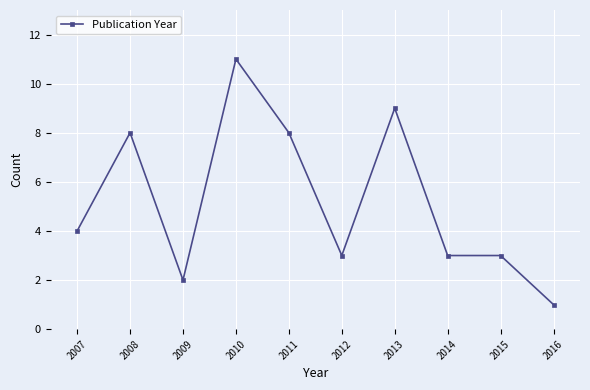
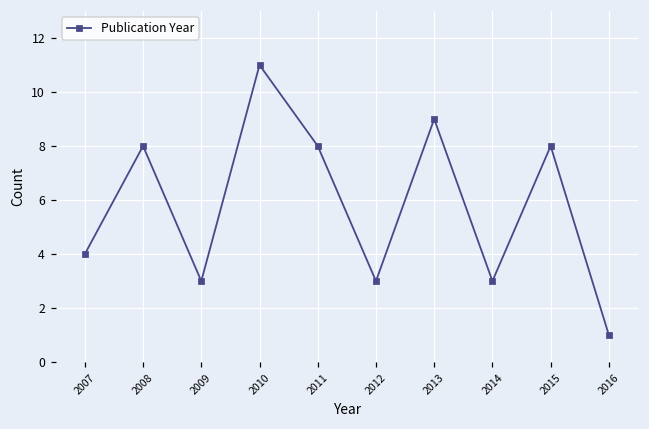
  {
    "2007": 4,
    "2008": 8,
-   "2009": 2,
+   "2009": 3,
    "2010": 11,
    "2011": 8,
    "2012": 3,
    "2013": 9,
    "2014": 3,
-   "2015": 3,
+   "2015": 8,
    "2016": 1
  }
